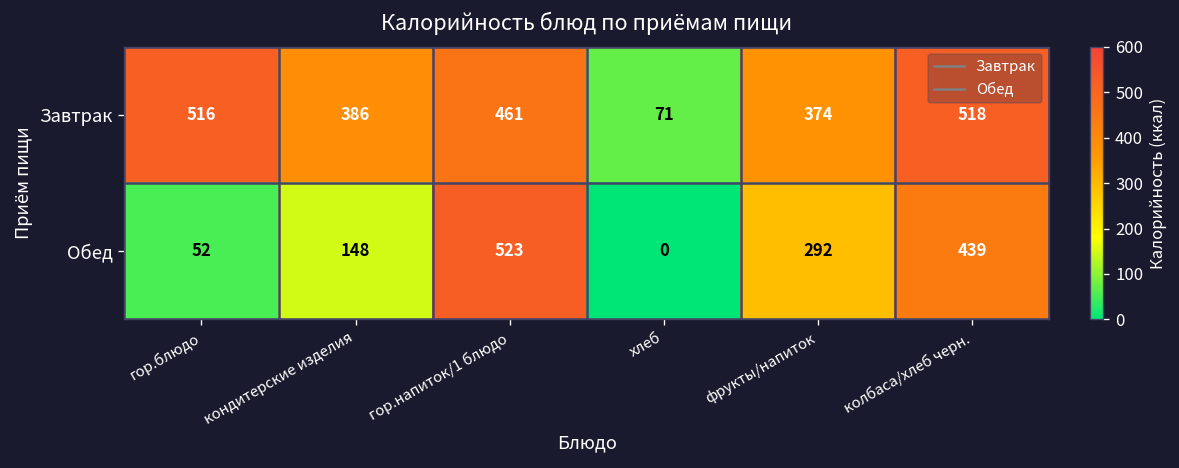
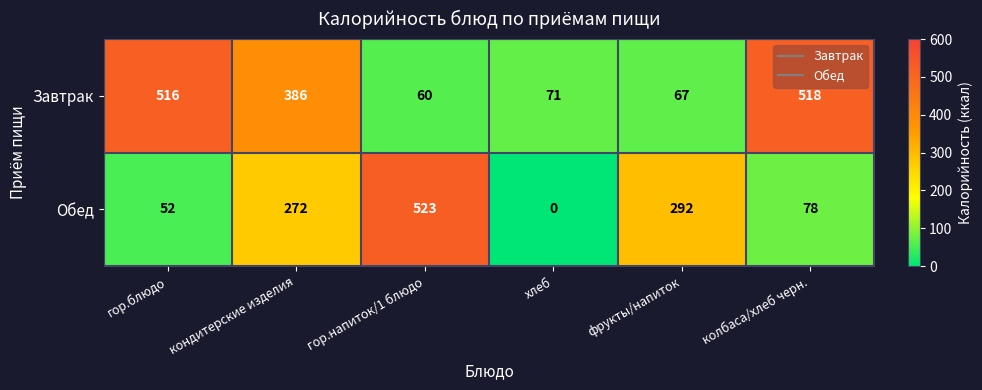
  {
    "Завтрак": {
      "гор.блюдо": 516,
      "кондитерские изделия": 386,
-     "гор.напиток/1 блюдо": 461,
+     "гор.напиток/1 блюдо": 60,
      "хлеб": 71,
-     "фрукты/напиток": 374,
+     "фрукты/напиток": 67,
      "колбаса/хлеб черн.": 518
    },
    "Обед": {
      "гор.блюдо": 52,
-     "кондитерские изделия": 148,
+     "кондитерские изделия": 272,
      "гор.напиток/1 блюдо": 523,
      "хлеб": 0,
      "фрукты/напиток": 292,
-     "колбаса/хлеб черн.": 439
+     "колбаса/хлеб черн.": 78
    }
  }
